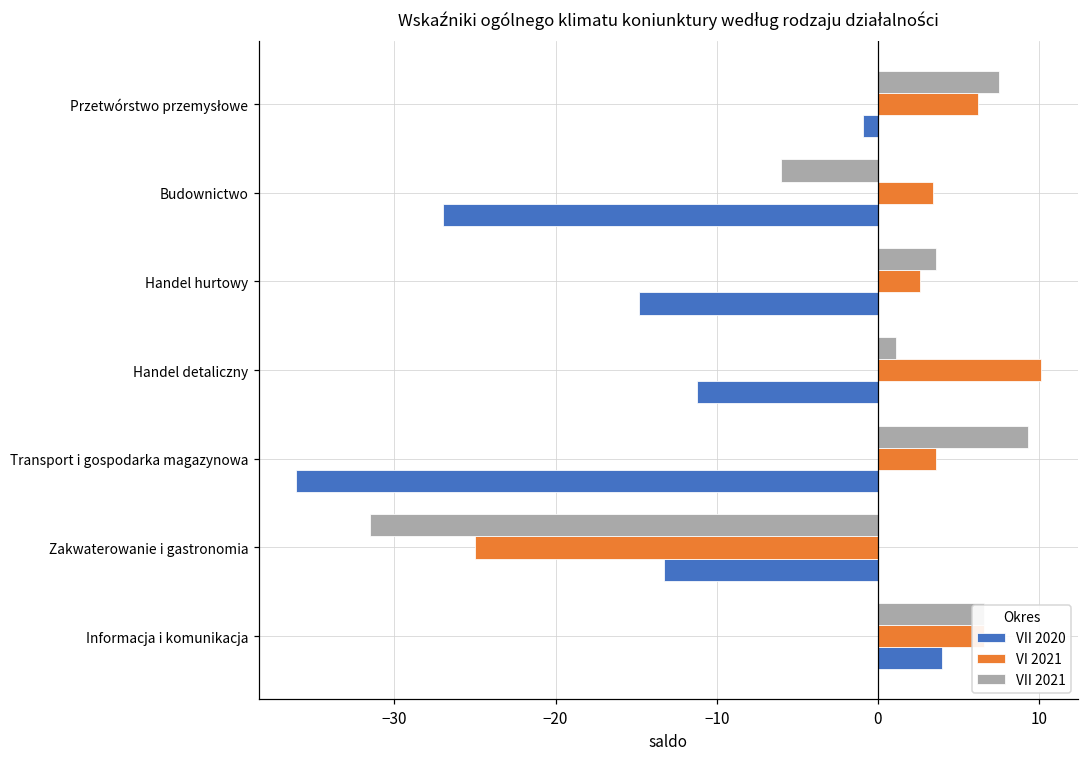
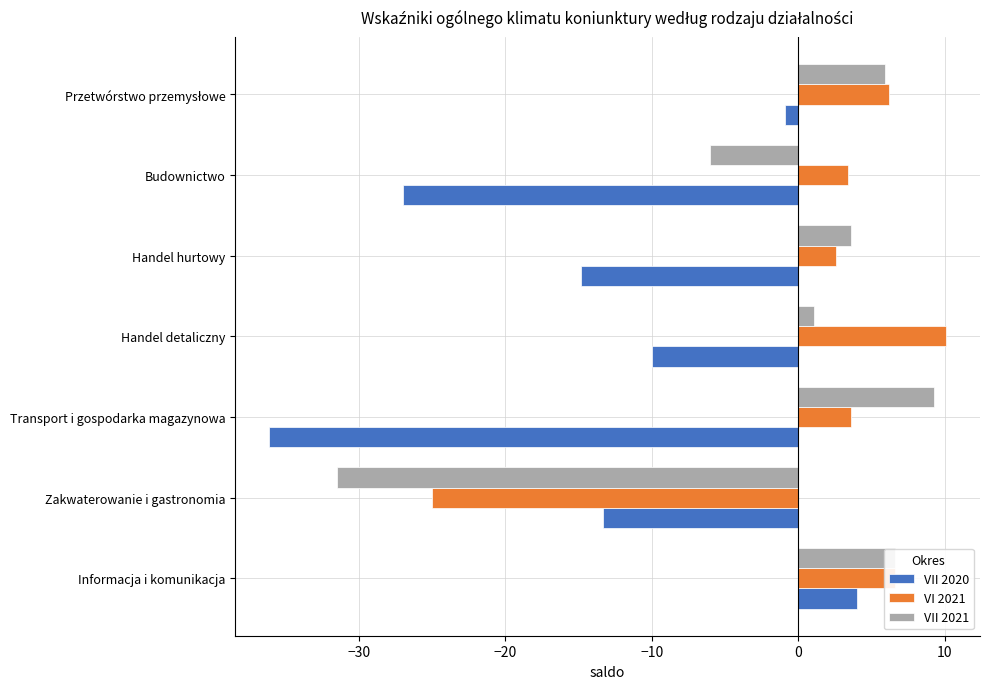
  {
    "VII 2020": {
      "Przetwórstwo przemysłowe": -0.9,
      "Budownictwo": -27.0,
      "Handel hurtowy": -14.8,
-     "Handel detaliczny": -11.2,
+     "Handel detaliczny": -10.0,
      "Transport i gospodarka magazynowa": -36.1,
      "Zakwaterowanie i gastronomia": -13.3,
      "Informacja i komunikacja": 4.0
    },
    "VI 2021": {
      "Przetwórstwo przemysłowe": 6.2,
      "Budownictwo": 3.4,
      "Handel hurtowy": 2.6,
      "Handel detaliczny": 10.1,
      "Transport i gospodarka magazynowa": 3.6,
      "Zakwaterowanie i gastronomia": -25.0
    },
    "VII 2021": {
-     "Przetwórstwo przemysłowe": 7.5,
+     "Przetwórstwo przemysłowe": 5.9,
      "Budownictwo": -6.0,
      "Handel hurtowy": 3.6,
      "Handel detaliczny": 1.1,
      "Transport i gospodarka magazynowa": 9.3,
      "Zakwaterowanie i gastronomia": -31.5
    }
  }
